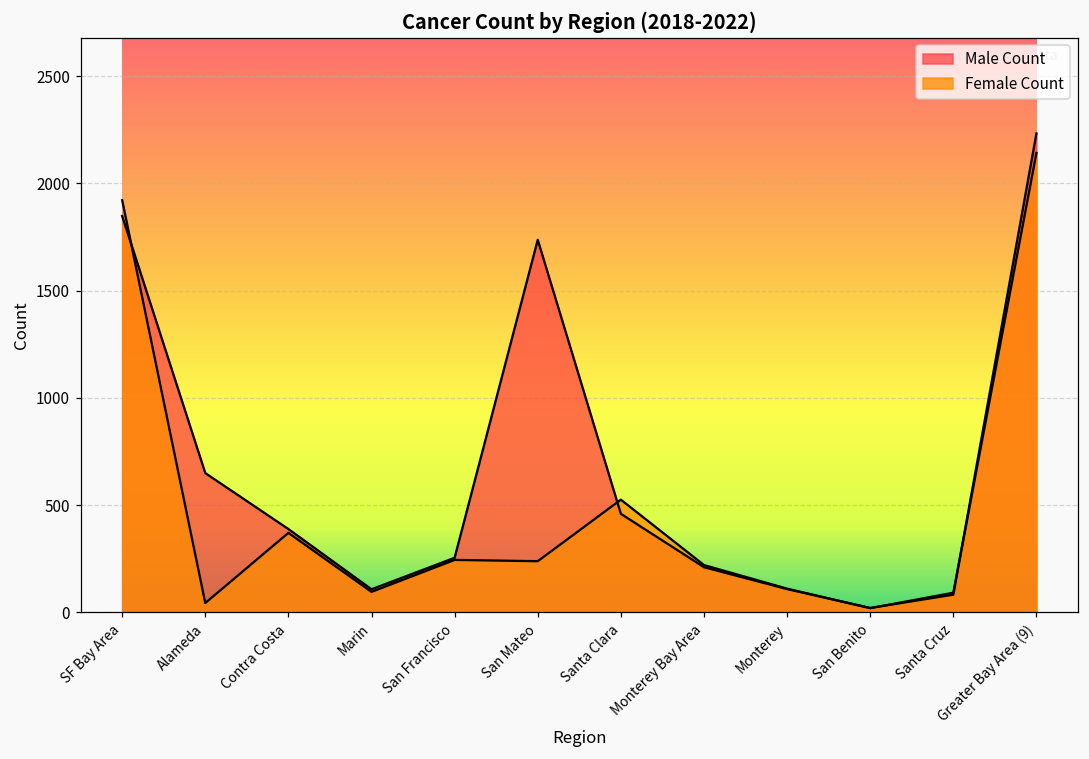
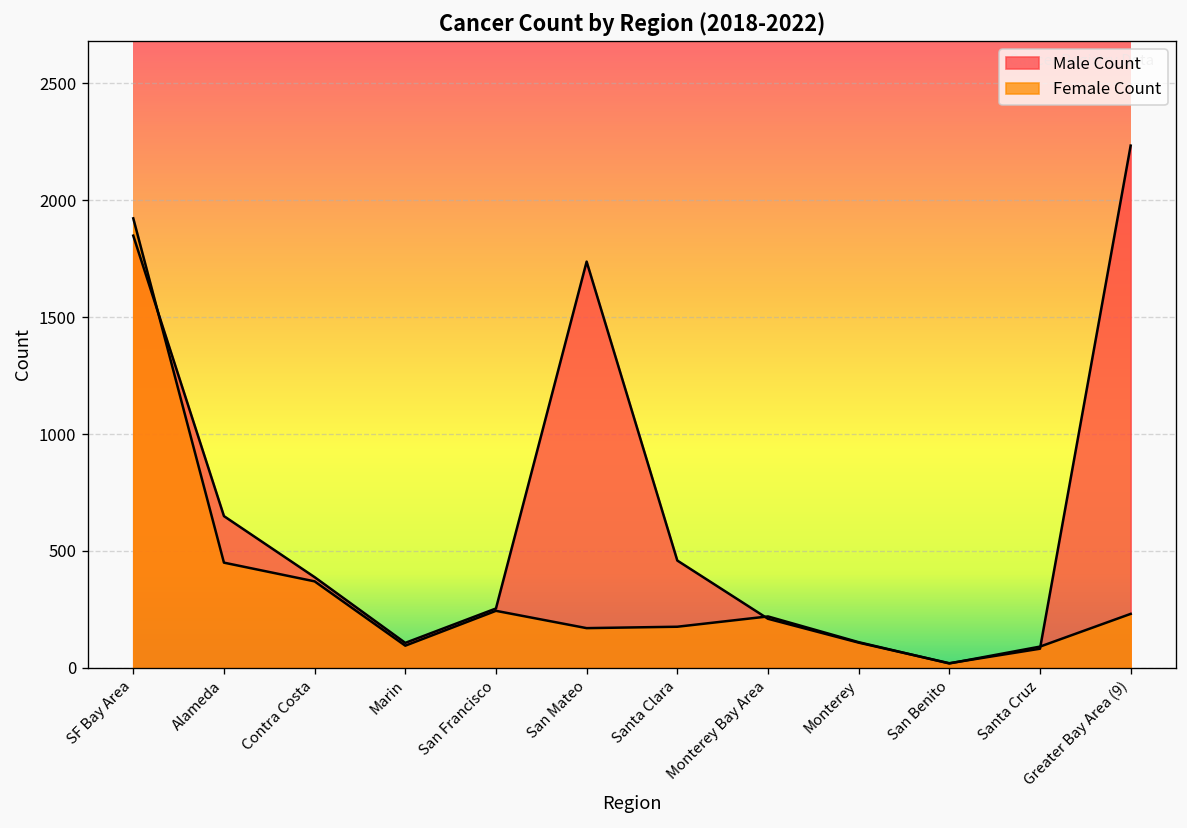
  {
    "Male Count": {
      "SF Bay Area": 1850,
      "Alameda": 650,
      "Contra Costa": 390,
      "San Mateo": 1740,
      "Santa Clara": 460,
      "Greater Bay Area (9)": 2230
    },
    "Female Count": {
      "SF Bay Area": 1920,
-     "Alameda": 40,
+     "Alameda": 450,
      "Contra Costa": 370,
-     "San Mateo": 240,
-     "Santa Clara": 530,
-     "Greater Bay Area (9)": 2140
+     "San Mateo": 170,
+     "Santa Clara": 180,
+     "Greater Bay Area (9)": 230
    }
  }
